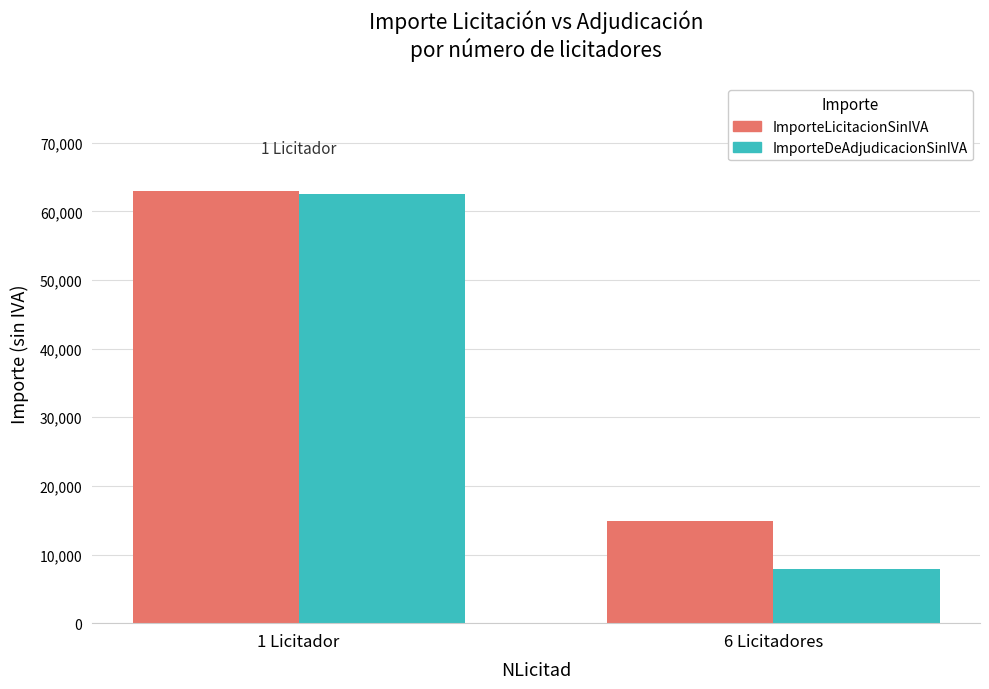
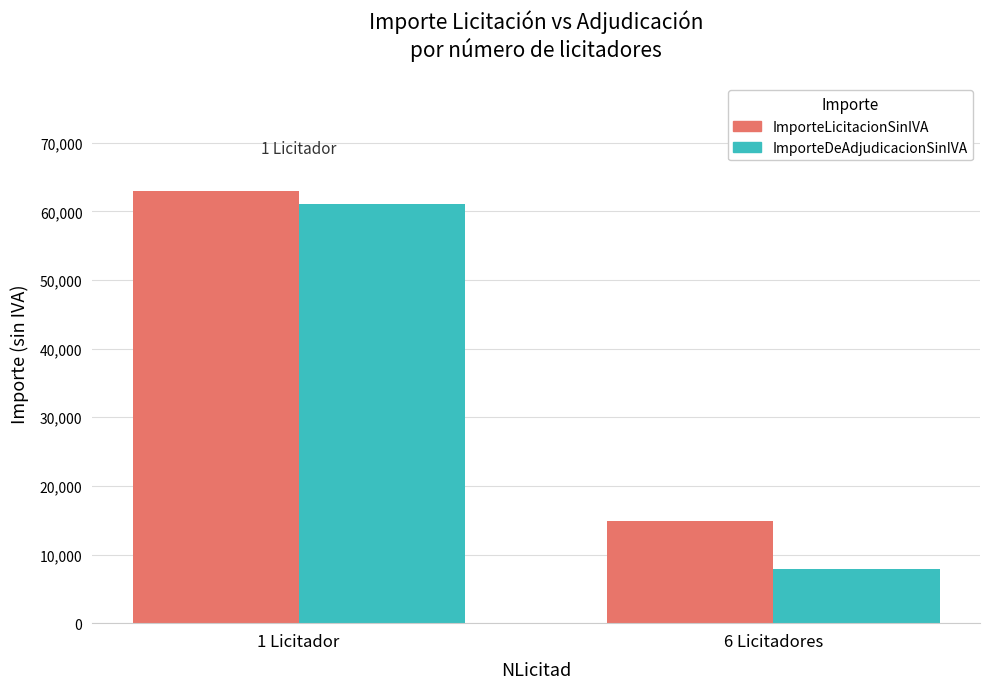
  {
    "ImporteLicitacionSinIVA": {
      "1 Licitador": "63,000",
      "6 Licitadores": "15,000"
    },
    "ImporteDeAdjudicacionSinIVA": {
-     "1 Licitador": "63,000",
+     "1 Licitador": "61,000",
      "6 Licitadores": "8,000"
    }
  }
